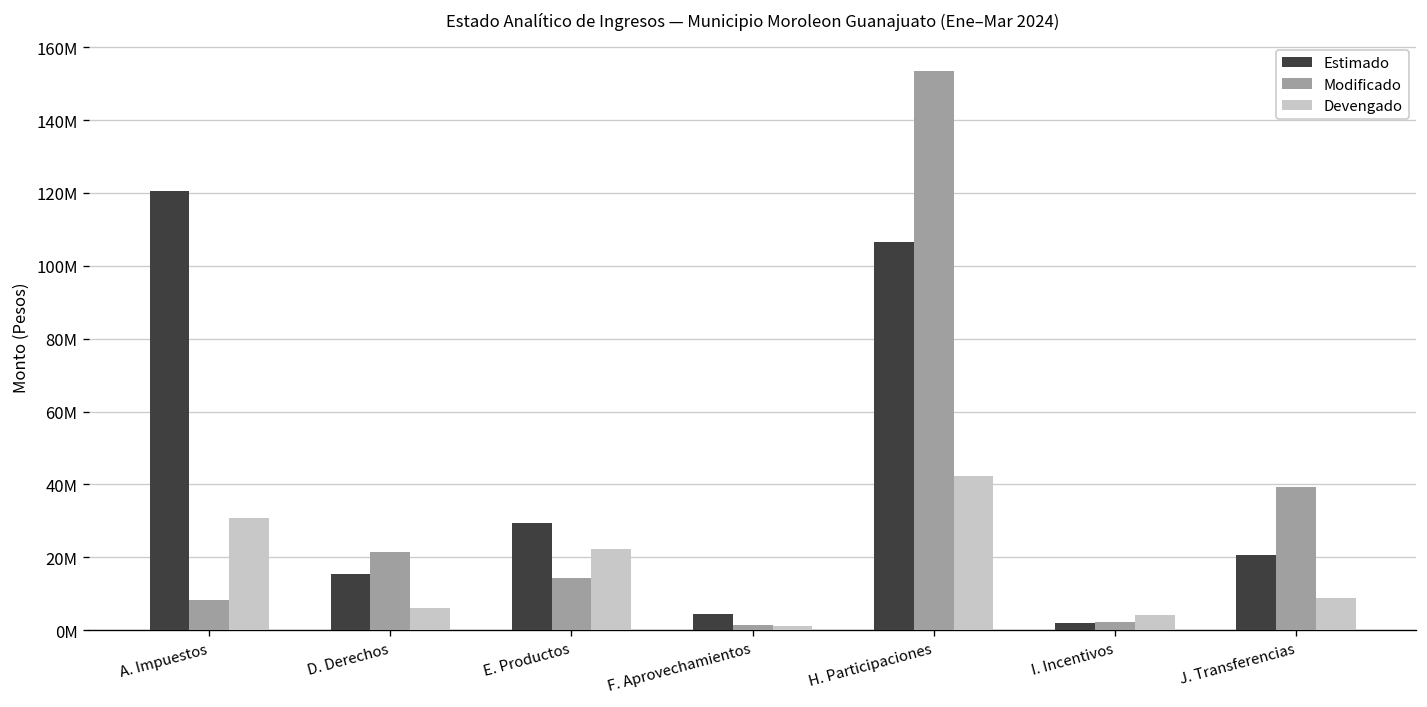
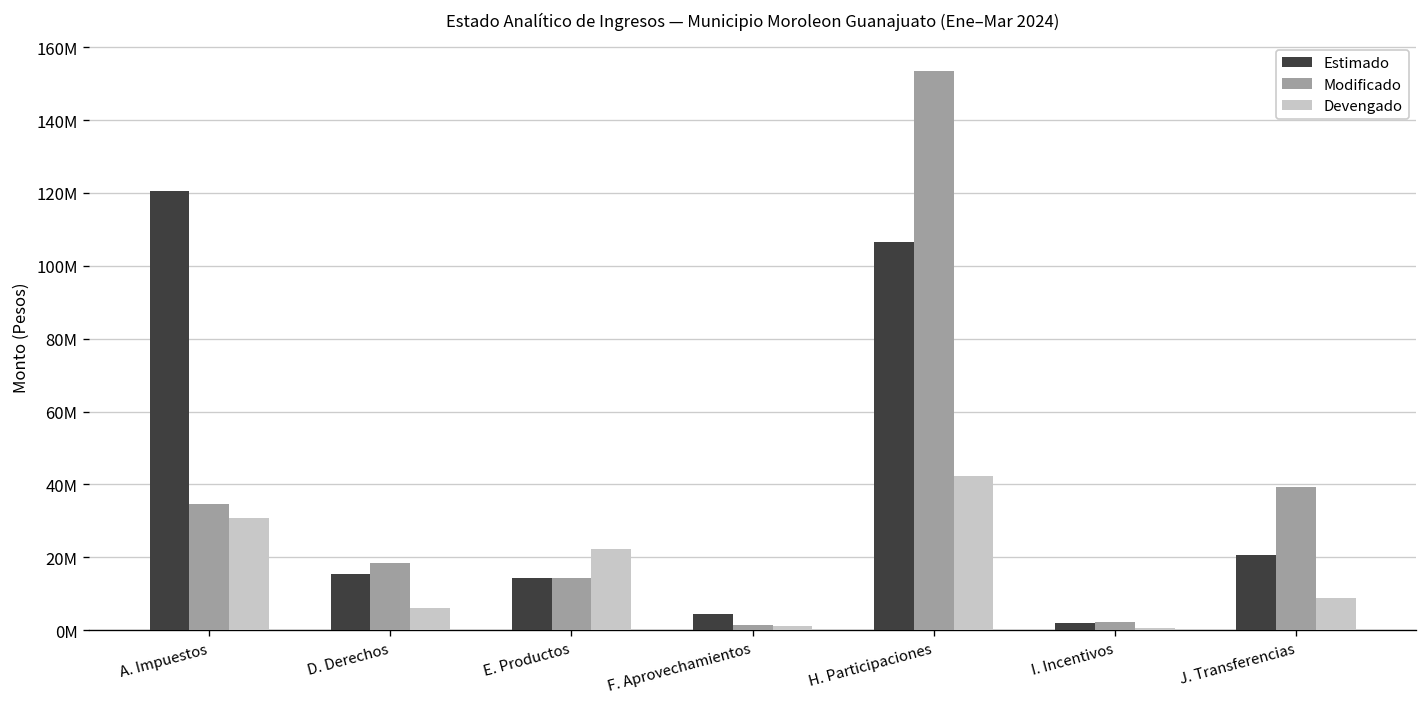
  {
    "Estimado": {
      "A. Impuestos": 121000000,
      "D. Derechos": 15000000,
-     "E. Productos": 29000000,
+     "E. Productos": 14000000,
      "F. Aprovechamientos": 5000000,
      "H. Participaciones": 107000000,
      "I. Incentivos": 2000000,
      "J. Transferencias": 21000000
    },
    "Modificado": {
-     "A. Impuestos": 8000000,
-     "D. Derechos": 22000000,
+     "A. Impuestos": 34000000,
+     "D. Derechos": 18000000,
      "E. Productos": 14000000,
      "F. Aprovechamientos": 1000000,
      "H. Participaciones": 153000000,
      "I. Incentivos": 2000000,
      "J. Transferencias": 39000000
    },
    "Devengado": {
      "A. Impuestos": 31000000,
      "D. Derechos": 6000000,
      "E. Productos": 22000000,
      "F. Aprovechamientos": 1000000,
      "H. Participaciones": 42000000,
-     "I. Incentivos": 4000000,
+     "I. Incentivos": 1000000,
      "J. Transferencias": 9000000
    }
  }
